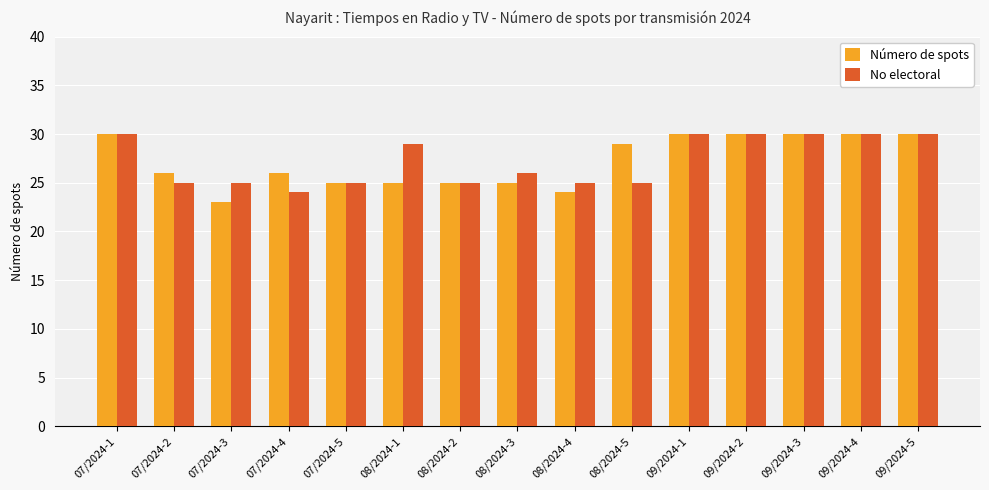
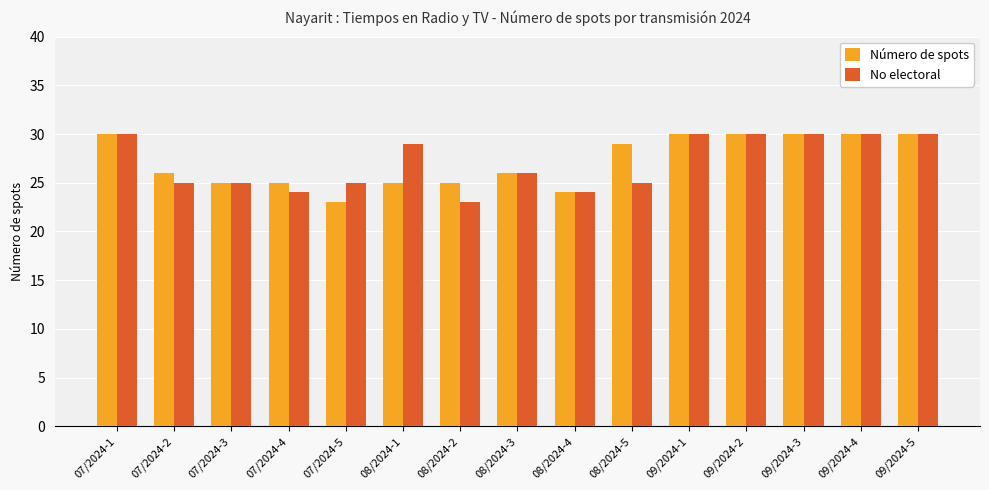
  {
    "Número de spots": {
      "07/2024-1": 30,
      "07/2024-2": 26,
-     "07/2024-3": 23,
-     "07/2024-4": 26,
-     "07/2024-5": 25,
+     "07/2024-3": 25,
+     "07/2024-4": 25,
+     "07/2024-5": 23,
      "08/2024-1": 25,
      "08/2024-2": 25,
-     "08/2024-3": 25,
+     "08/2024-3": 26,
      "08/2024-4": 24,
      "08/2024-5": 29,
      "09/2024-1": 30,
      "09/2024-2": 30,
      "09/2024-3": 30,
      "09/2024-4": 30,
      "09/2024-5": 30
    },
    "No electoral": {
      "07/2024-1": 30,
      "07/2024-2": 25,
      "07/2024-3": 25,
      "07/2024-4": 24,
      "07/2024-5": 25,
      "08/2024-1": 29,
-     "08/2024-2": 25,
+     "08/2024-2": 23,
      "08/2024-3": 26,
-     "08/2024-4": 25,
+     "08/2024-4": 24,
      "08/2024-5": 25,
      "09/2024-1": 30,
      "09/2024-2": 30,
      "09/2024-3": 30,
      "09/2024-4": 30,
      "09/2024-5": 30
    }
  }
